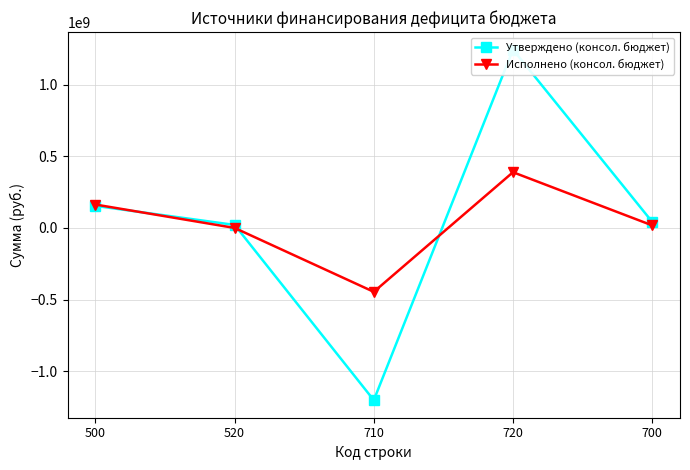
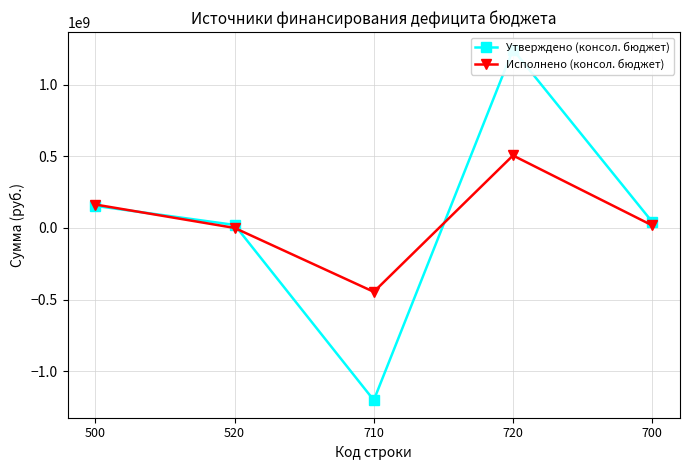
  {
    "Утверждено (консол. бюджет)": {
      "520": 20000000,
      "710": -1200000000,
      "700": 40000000
    },
    "Исполнено (консол. бюджет)": {
      "520": 0,
      "710": -450000000,
-     "720": 390000000,
+     "720": 510000000,
      "700": 20000000
    }
  }
